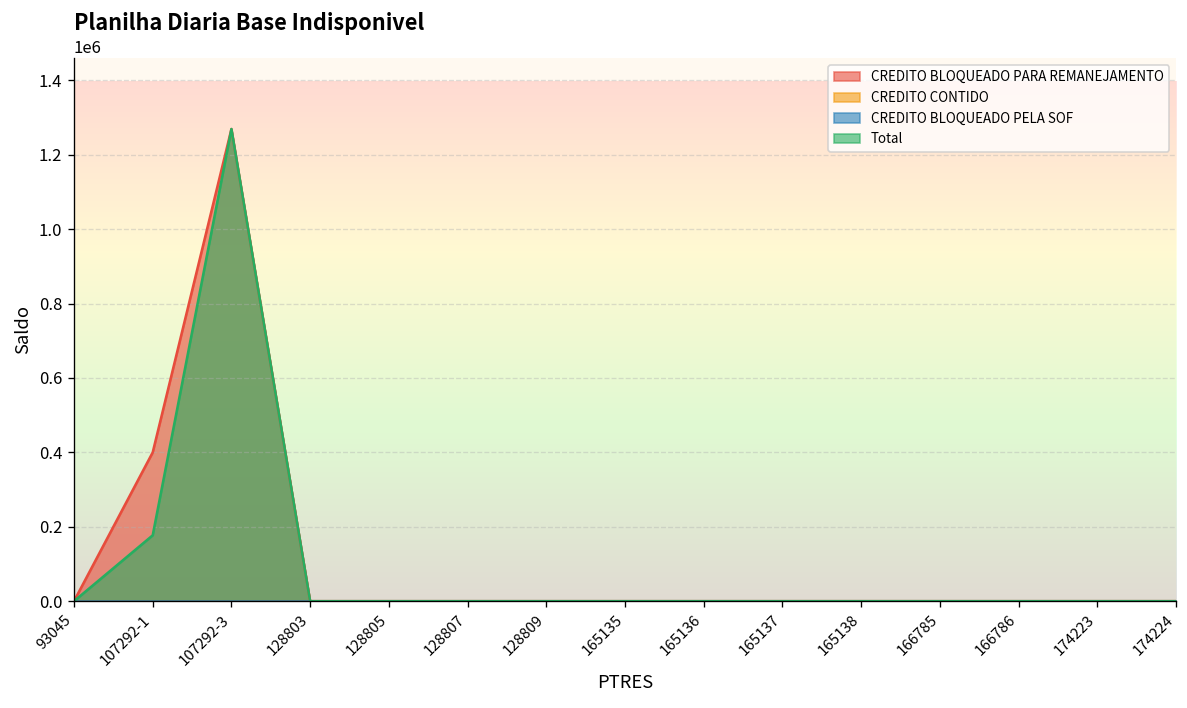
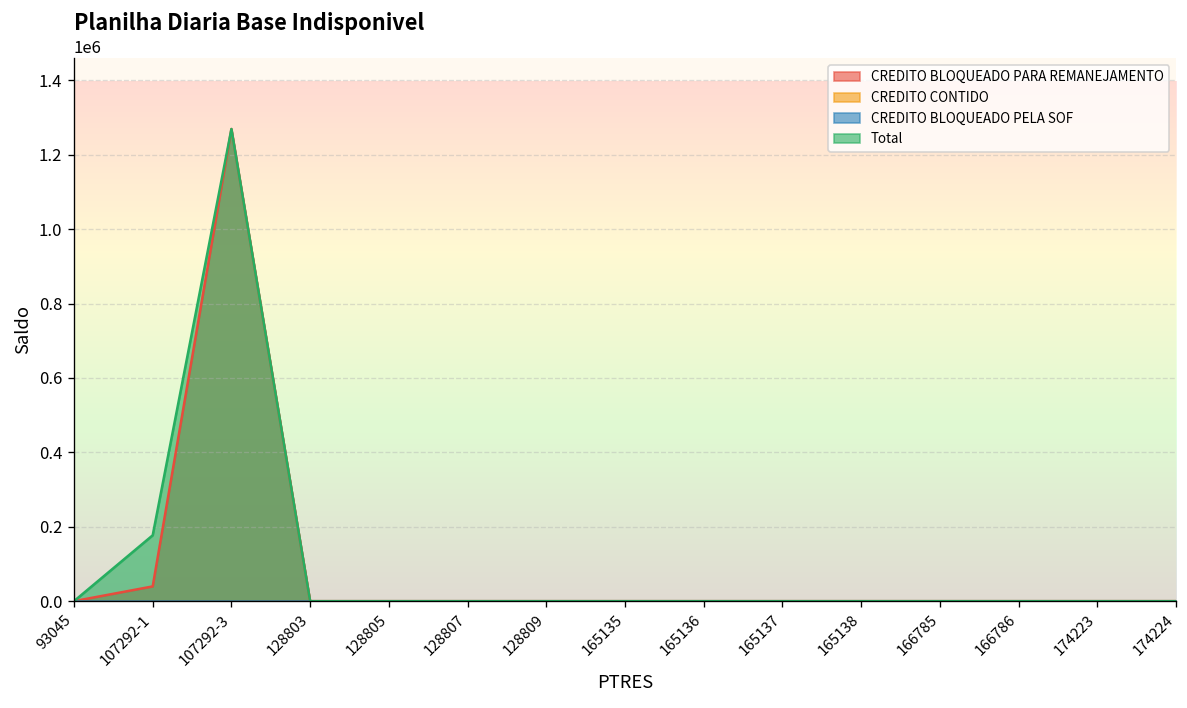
  {
    "CREDITO BLOQUEADO PARA REMANEJAMENTO": {
-     "107292-1": 400000
+     "107292-1": 40000
    },
    "CREDITO BLOQUEADO PELA SOF": {
      "107292-1": 0,
      "107292-3": 0
    },
    "Total": {
      "107292-1": 180000
    }
  }
